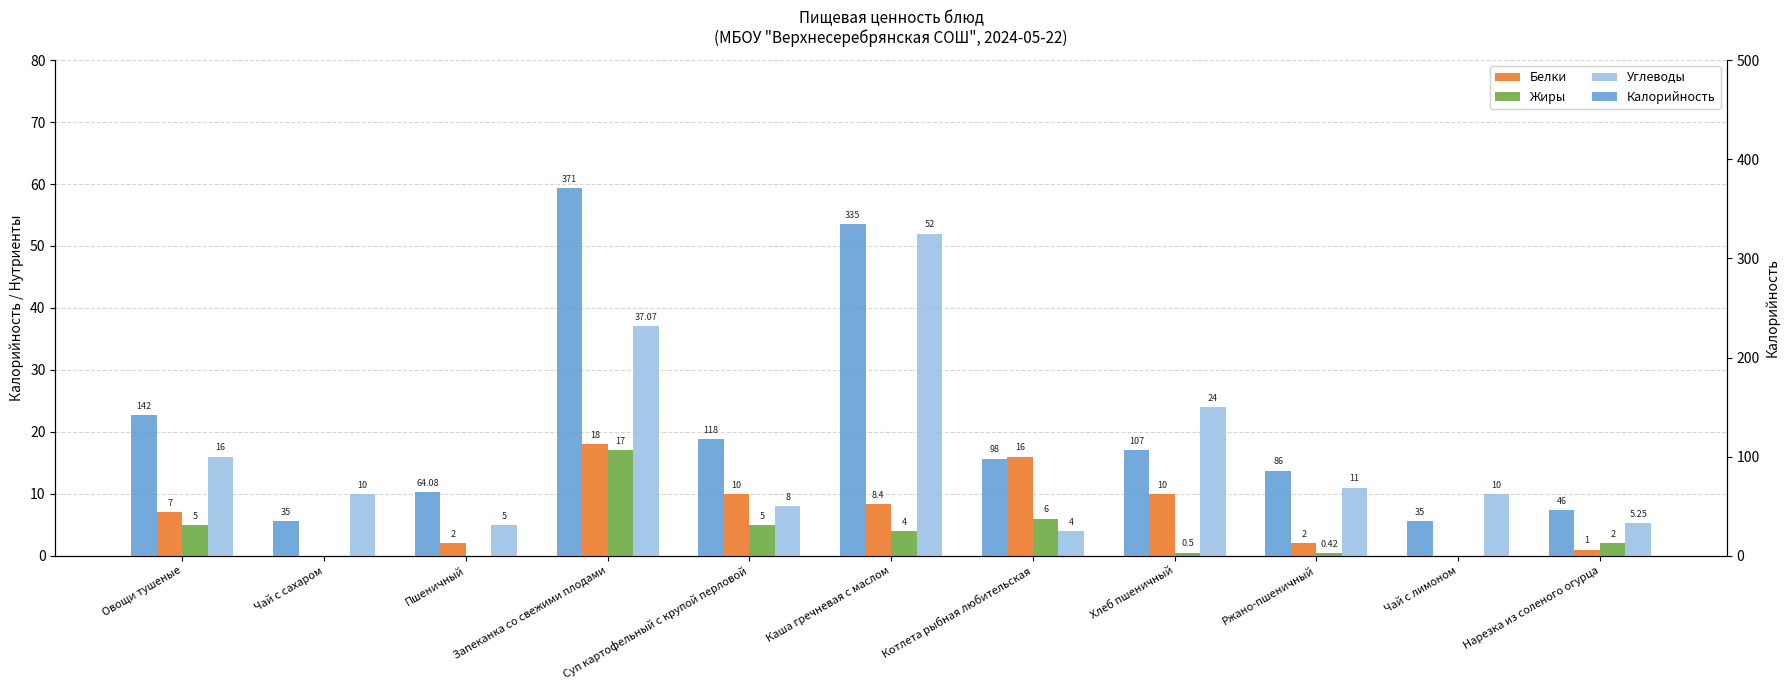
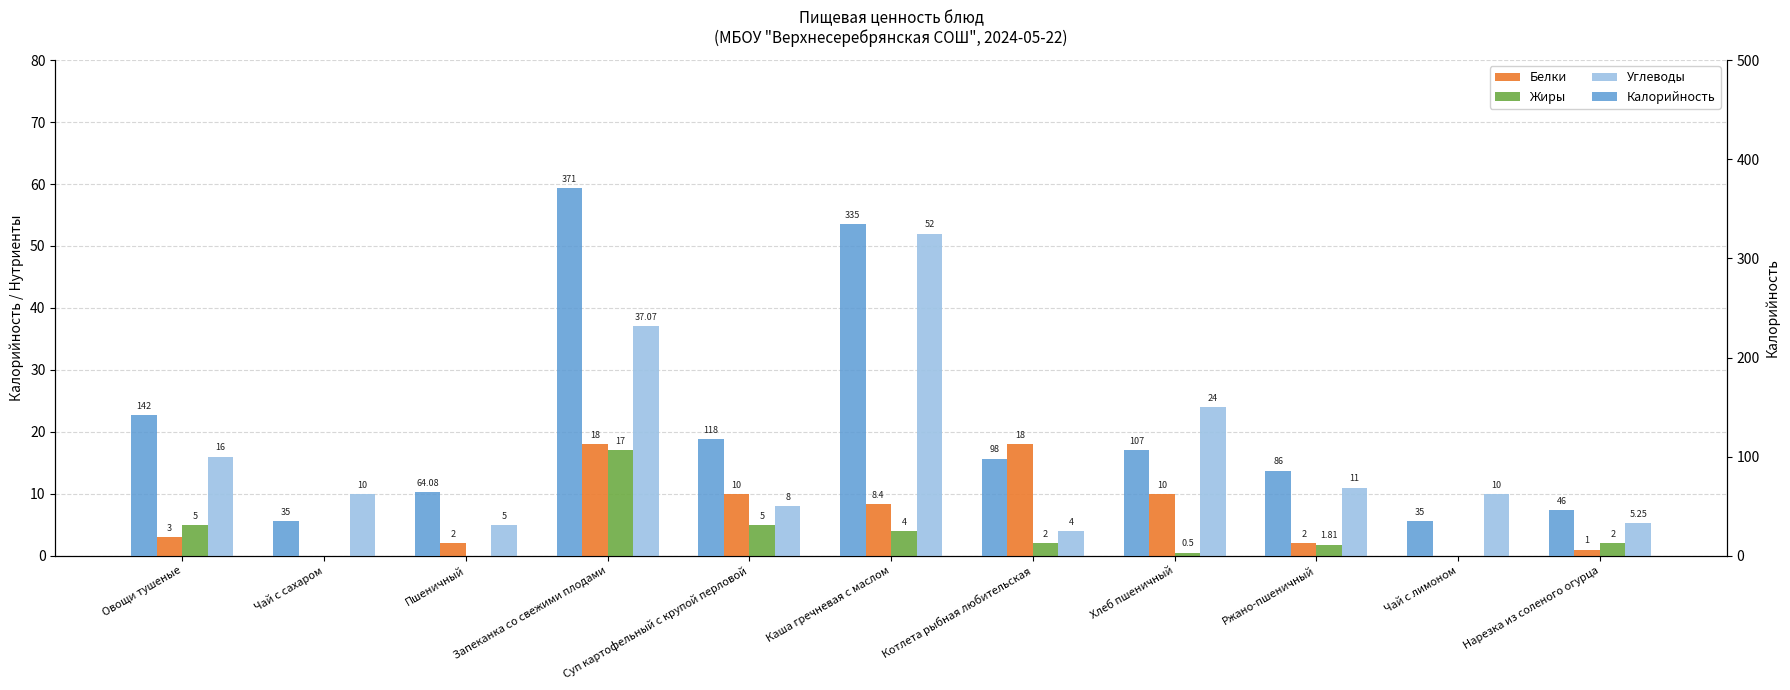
  {
    "Белки": {
-     "Овощи тушеные": 7,
+     "Овощи тушеные": 3,
      "Пшеничный": 2,
      "Запеканка со свежими плодами": 18,
      "Суп картофельный с крупой перловой": 10,
      "Каша гречневая с маслом": 8.4,
-     "Котлета рыбная любительская": 16,
+     "Котлета рыбная любительская": 18,
      "Хлеб пшеничный": 10,
      "Ржано-пшеничный": 2,
      "Нарезка из соленого огурца": 1
    },
    "Жиры": {
      "Овощи тушеные": 5,
      "Запеканка со свежими плодами": 17,
      "Суп картофельный с крупой перловой": 5,
      "Каша гречневая с маслом": 4,
-     "Котлета рыбная любительская": 6,
+     "Котлета рыбная любительская": 2,
      "Хлеб пшеничный": 0.5,
-     "Ржано-пшеничный": 0.42,
+     "Ржано-пшеничный": 1.81,
      "Нарезка из соленого огурца": 2
    },
    "Углеводы": {
      "Овощи тушеные": 16,
      "Чай с сахаром": 10,
      "Пшеничный": 5,
      "Запеканка со свежими плодами": 37.07,
      "Суп картофельный с крупой перловой": 8,
      "Каша гречневая с маслом": 52,
      "Котлета рыбная любительская": 4,
      "Хлеб пшеничный": 24,
      "Ржано-пшеничный": 11,
      "Чай с лимоном": 10,
      "Нарезка из соленого огурца": 5.25
    },
    "Калорийность": {
      "Овощи тушеные": 142,
      "Чай с сахаром": 35,
      "Пшеничный": 64.08,
      "Запеканка со свежими плодами": 371,
      "Суп картофельный с крупой перловой": 118,
      "Каша гречневая с маслом": 335,
      "Котлета рыбная любительская": 98,
      "Хлеб пшеничный": 107,
      "Ржано-пшеничный": 86,
      "Чай с лимоном": 35,
      "Нарезка из соленого огурца": 46
    }
  }
